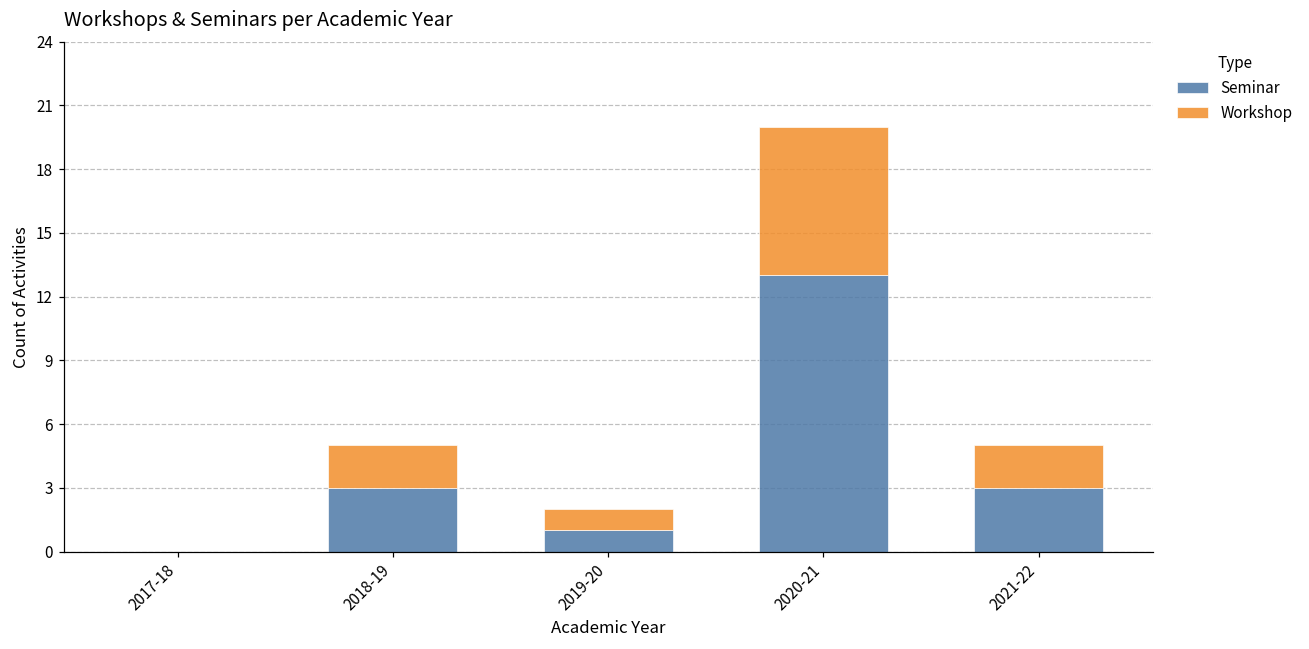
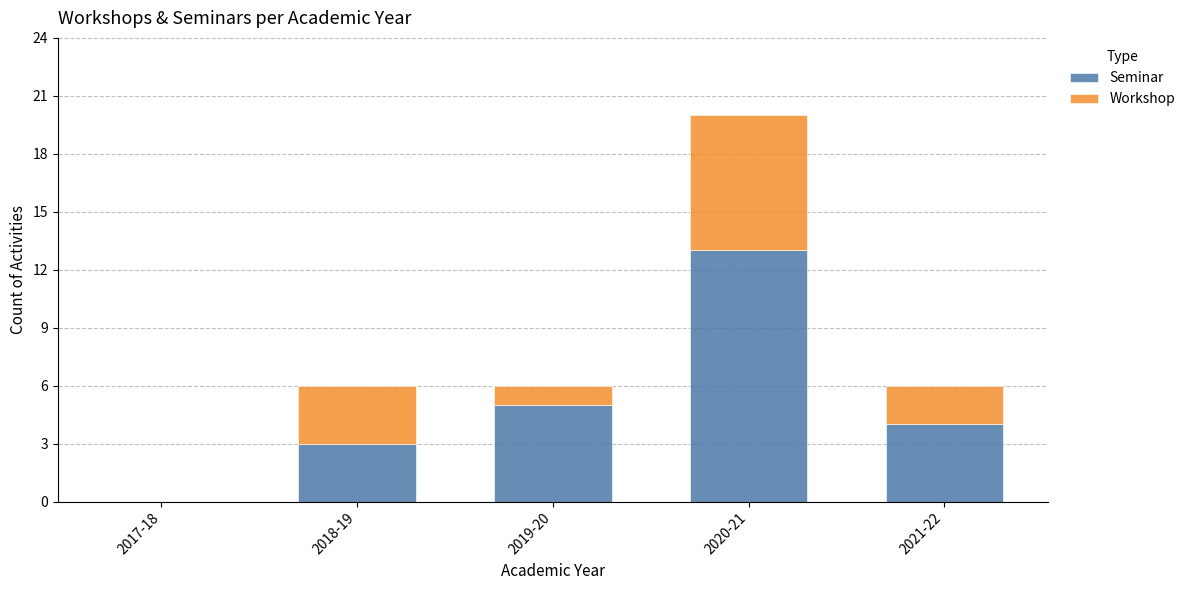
  {
    "Seminar": {
      "2017-18": 0,
      "2018-19": 3,
-     "2019-20": 1,
+     "2019-20": 5,
      "2020-21": 13,
-     "2021-22": 3
+     "2021-22": 4
    },
    "Workshop": {
      "2017-18": 0,
-     "2018-19": 2,
+     "2018-19": 3,
      "2019-20": 1,
      "2020-21": 7,
      "2021-22": 2
    }
  }
